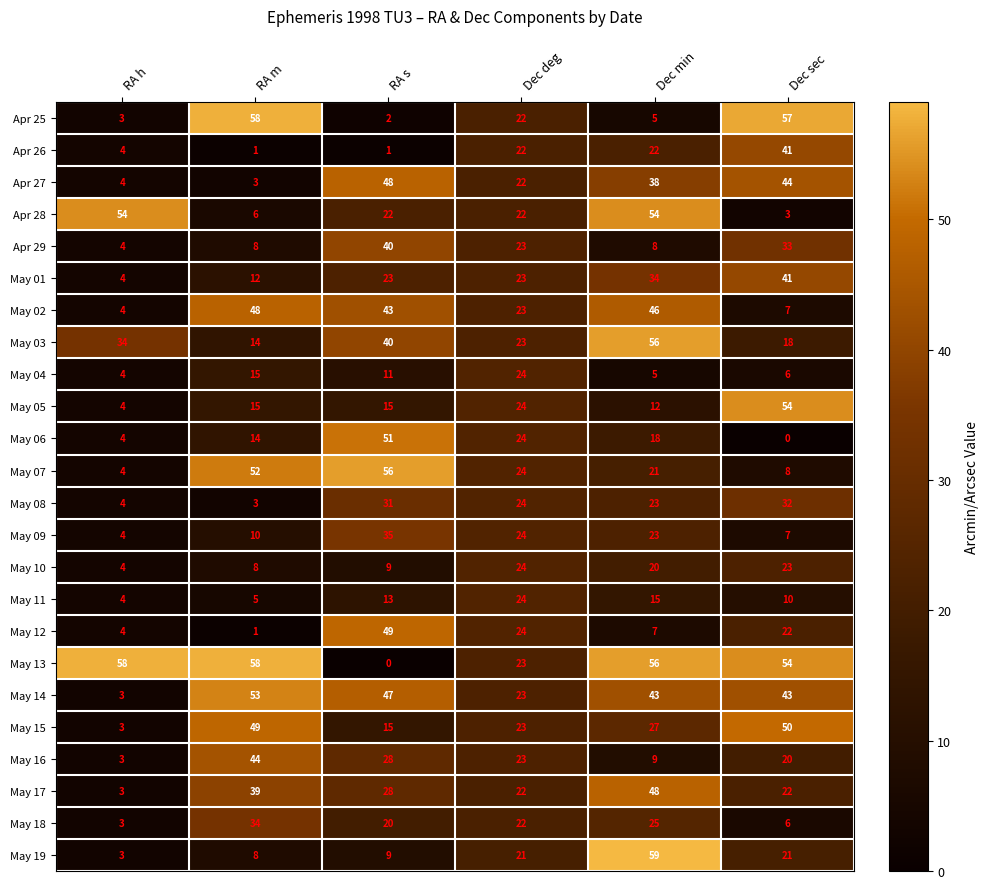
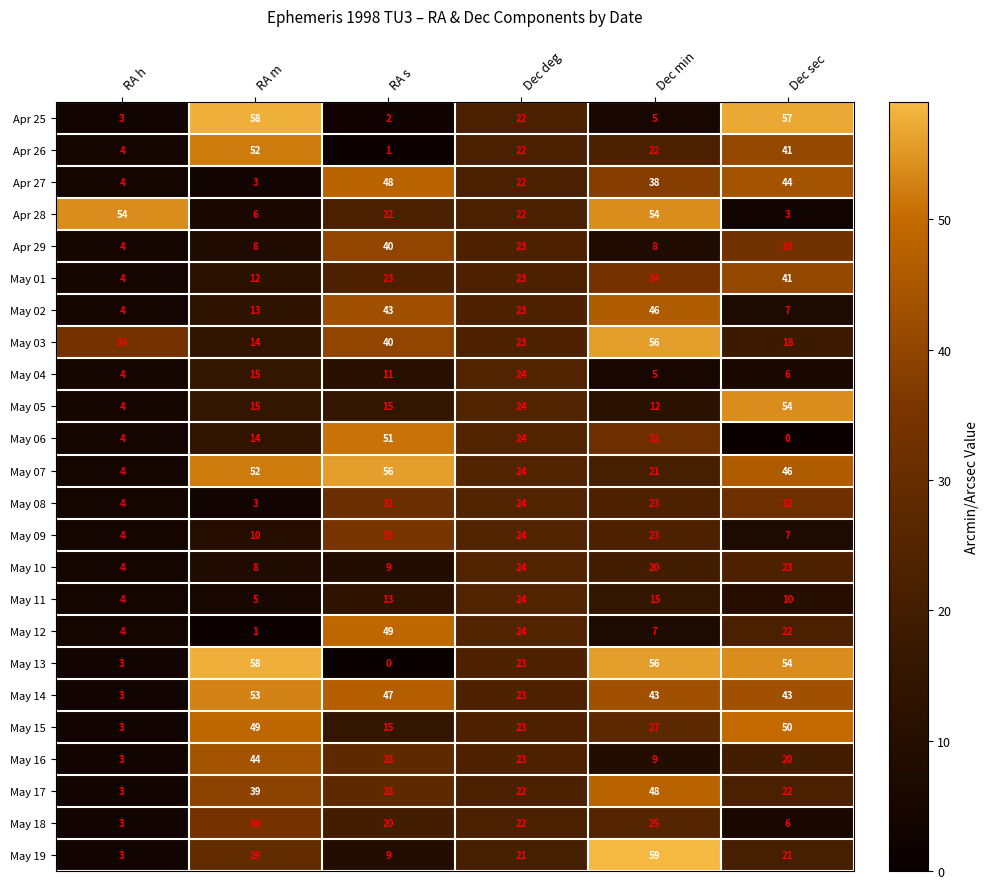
  {
    "Apr 25": {
      "RA h": 3,
      "RA m": 58,
      "RA s": 2,
      "Dec deg": 22,
      "Dec min": 5,
      "Dec sec": 57
    },
    "Apr 26": {
      "RA h": 4,
-     "RA m": 1,
+     "RA m": 52,
      "RA s": 1,
      "Dec deg": 22,
      "Dec min": 22,
      "Dec sec": 41
    },
    "Apr 27": {
      "RA h": 4,
      "RA m": 3,
      "RA s": 48,
      "Dec deg": 22,
      "Dec min": 38,
      "Dec sec": 44
    },
    "Apr 28": {
      "RA h": 54,
      "RA m": 6,
      "RA s": 22,
      "Dec deg": 22,
      "Dec min": 54,
      "Dec sec": 3
    },
    "Apr 29": {
      "RA h": 4,
      "RA m": 8,
      "RA s": 40,
      "Dec deg": 23,
      "Dec min": 8,
      "Dec sec": 33
    },
    "May 01": {
      "RA h": 4,
      "RA m": 12,
      "RA s": 23,
      "Dec deg": 23,
      "Dec min": 34,
      "Dec sec": 41
    },
    "May 02": {
      "RA h": 4,
-     "RA m": 48,
+     "RA m": 13,
      "RA s": 43,
      "Dec deg": 23,
      "Dec min": 46,
      "Dec sec": 7
    },
    "May 03": {
      "RA h": 34,
      "RA m": 14,
      "RA s": 40,
      "Dec deg": 23,
      "Dec min": 56,
      "Dec sec": 18
    },
    "May 04": {
      "RA h": 4,
      "RA m": 15,
      "RA s": 11,
      "Dec deg": 24,
      "Dec min": 5,
      "Dec sec": 6
    },
    "May 05": {
      "RA h": 4,
      "RA m": 15,
      "RA s": 15,
      "Dec deg": 24,
      "Dec min": 12,
      "Dec sec": 54
    },
    "May 06": {
      "RA h": 4,
      "RA m": 14,
      "RA s": 51,
      "Dec deg": 24,
-     "Dec min": 18,
+     "Dec min": 32,
      "Dec sec": 0
    },
    "May 07": {
      "RA h": 4,
      "RA m": 52,
      "RA s": 56,
      "Dec deg": 24,
      "Dec min": 21,
-     "Dec sec": 8
+     "Dec sec": 46
    },
    "May 08": {
      "RA h": 4,
      "RA m": 3,
      "RA s": 31,
      "Dec deg": 24,
      "Dec min": 23,
      "Dec sec": 32
    },
    "May 09": {
      "RA h": 4,
      "RA m": 10,
      "RA s": 35,
      "Dec deg": 24,
      "Dec min": 23,
      "Dec sec": 7
    },
    "May 10": {
      "RA h": 4,
      "RA m": 8,
      "RA s": 9,
      "Dec deg": 24,
      "Dec min": 20,
      "Dec sec": 23
    },
    "May 11": {
      "RA h": 4,
      "RA m": 5,
      "RA s": 13,
      "Dec deg": 24,
      "Dec min": 15,
      "Dec sec": 10
    },
    "May 12": {
      "RA h": 4,
      "RA m": 1,
      "RA s": 49,
      "Dec deg": 24,
      "Dec min": 7,
      "Dec sec": 22
    },
    "May 13": {
-     "RA h": 58,
+     "RA h": 3,
      "RA m": 58,
      "RA s": 0,
      "Dec deg": 23,
      "Dec min": 56,
      "Dec sec": 54
    },
    "May 14": {
      "RA h": 3,
      "RA m": 53,
      "RA s": 47,
      "Dec deg": 23,
      "Dec min": 43,
      "Dec sec": 43
    },
    "May 15": {
      "RA h": 3,
      "RA m": 49,
      "RA s": 15,
      "Dec deg": 23,
      "Dec min": 27,
      "Dec sec": 50
    },
    "May 16": {
      "RA h": 3,
      "RA m": 44,
      "RA s": 28,
      "Dec deg": 23,
      "Dec min": 9,
      "Dec sec": 20
    },
    "May 17": {
      "RA h": 3,
      "RA m": 39,
      "RA s": 28,
      "Dec deg": 22,
      "Dec min": 48,
      "Dec sec": 22
    },
    "May 18": {
      "RA h": 3,
      "RA m": 34,
      "RA s": 20,
      "Dec deg": 22,
      "Dec min": 25,
      "Dec sec": 6
    },
    "May 19": {
      "RA h": 3,
-     "RA m": 8,
+     "RA m": 29,
      "RA s": 9,
      "Dec deg": 21,
      "Dec min": 59,
      "Dec sec": 21
    }
  }
